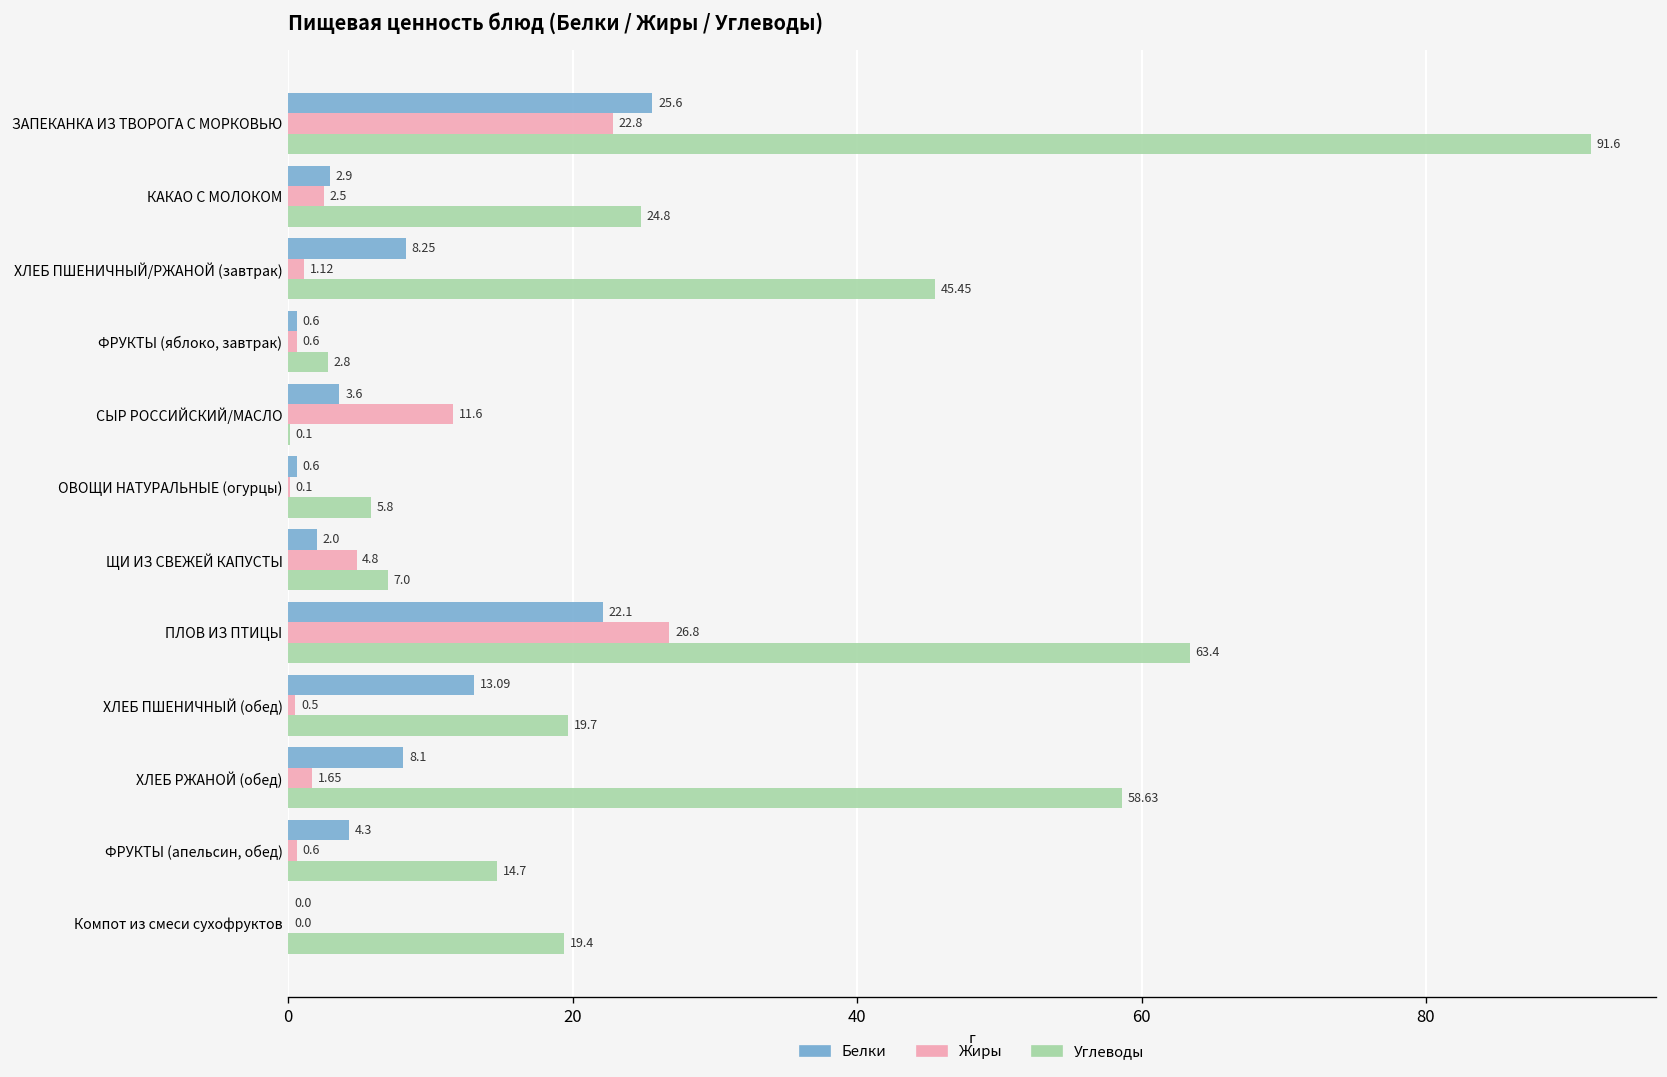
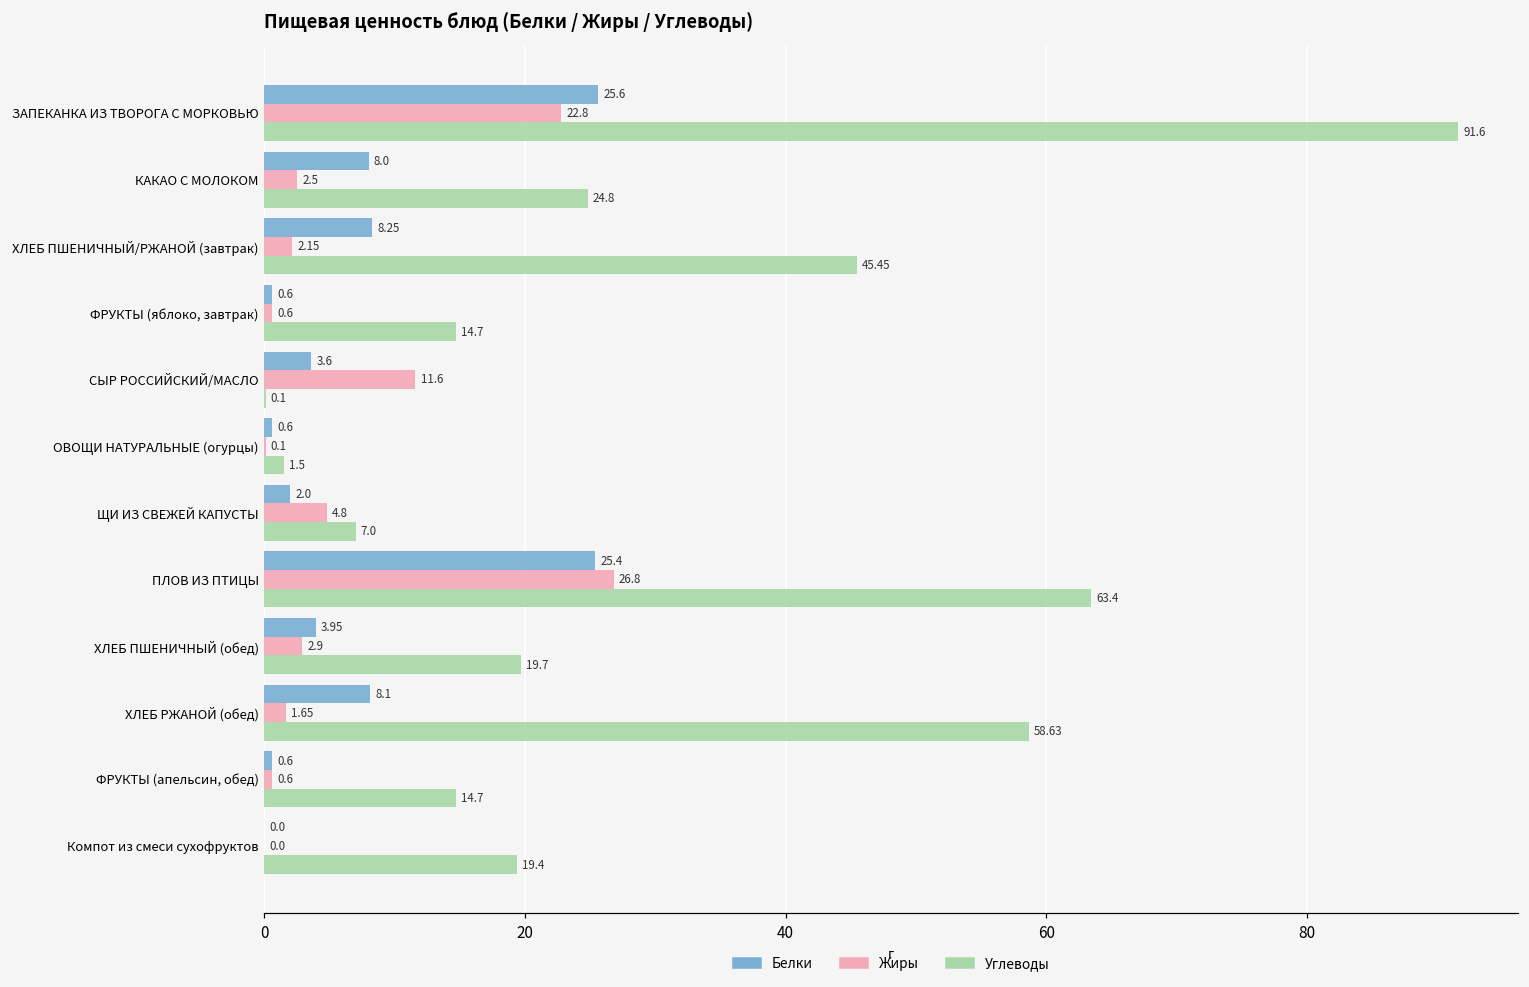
  {
    "Белки": {
      "ЗАПЕКАНКА ИЗ ТВОРОГА С МОРКОВЬЮ": 25.6,
-     "КАКАО С МОЛОКОМ": 2.9,
+     "КАКАО С МОЛОКОМ": 8.0,
      "ХЛЕБ ПШЕНИЧНЫЙ/РЖАНОЙ (завтрак)": 8.25,
      "ФРУКТЫ (яблоко, завтрак)": 0.6,
      "СЫР РОССИЙСКИЙ/МАСЛО": 3.6,
      "ОВОЩИ НАТУРАЛЬНЫЕ (огурцы)": 0.6,
      "ЩИ ИЗ СВЕЖЕЙ КАПУСТЫ": 2.0,
-     "ПЛОВ ИЗ ПТИЦЫ": 22.1,
-     "ХЛЕБ ПШЕНИЧНЫЙ (обед)": 13.09,
+     "ПЛОВ ИЗ ПТИЦЫ": 25.4,
+     "ХЛЕБ ПШЕНИЧНЫЙ (обед)": 3.95,
      "ХЛЕБ РЖАНОЙ (обед)": 8.1,
-     "ФРУКТЫ (апельсин, обед)": 4.3,
+     "ФРУКТЫ (апельсин, обед)": 0.6,
      "Компот из смеси сухофруктов": 0.0
    },
    "Жиры": {
      "ЗАПЕКАНКА ИЗ ТВОРОГА С МОРКОВЬЮ": 22.8,
      "КАКАО С МОЛОКОМ": 2.5,
-     "ХЛЕБ ПШЕНИЧНЫЙ/РЖАНОЙ (завтрак)": 1.12,
+     "ХЛЕБ ПШЕНИЧНЫЙ/РЖАНОЙ (завтрак)": 2.15,
      "ФРУКТЫ (яблоко, завтрак)": 0.6,
      "СЫР РОССИЙСКИЙ/МАСЛО": 11.6,
      "ОВОЩИ НАТУРАЛЬНЫЕ (огурцы)": 0.1,
      "ЩИ ИЗ СВЕЖЕЙ КАПУСТЫ": 4.8,
      "ПЛОВ ИЗ ПТИЦЫ": 26.8,
-     "ХЛЕБ ПШЕНИЧНЫЙ (обед)": 0.5,
+     "ХЛЕБ ПШЕНИЧНЫЙ (обед)": 2.9,
      "ХЛЕБ РЖАНОЙ (обед)": 1.65,
      "ФРУКТЫ (апельсин, обед)": 0.6,
      "Компот из смеси сухофруктов": 0.0
    },
    "Углеводы": {
      "ЗАПЕКАНКА ИЗ ТВОРОГА С МОРКОВЬЮ": 91.6,
      "КАКАО С МОЛОКОМ": 24.8,
      "ХЛЕБ ПШЕНИЧНЫЙ/РЖАНОЙ (завтрак)": 45.45,
-     "ФРУКТЫ (яблоко, завтрак)": 2.8,
+     "ФРУКТЫ (яблоко, завтрак)": 14.7,
      "СЫР РОССИЙСКИЙ/МАСЛО": 0.1,
-     "ОВОЩИ НАТУРАЛЬНЫЕ (огурцы)": 5.8,
+     "ОВОЩИ НАТУРАЛЬНЫЕ (огурцы)": 1.5,
      "ЩИ ИЗ СВЕЖЕЙ КАПУСТЫ": 7.0,
      "ПЛОВ ИЗ ПТИЦЫ": 63.4,
      "ХЛЕБ ПШЕНИЧНЫЙ (обед)": 19.7,
      "ХЛЕБ РЖАНОЙ (обед)": 58.63,
      "ФРУКТЫ (апельсин, обед)": 14.7,
      "Компот из смеси сухофруктов": 19.4
    }
  }
